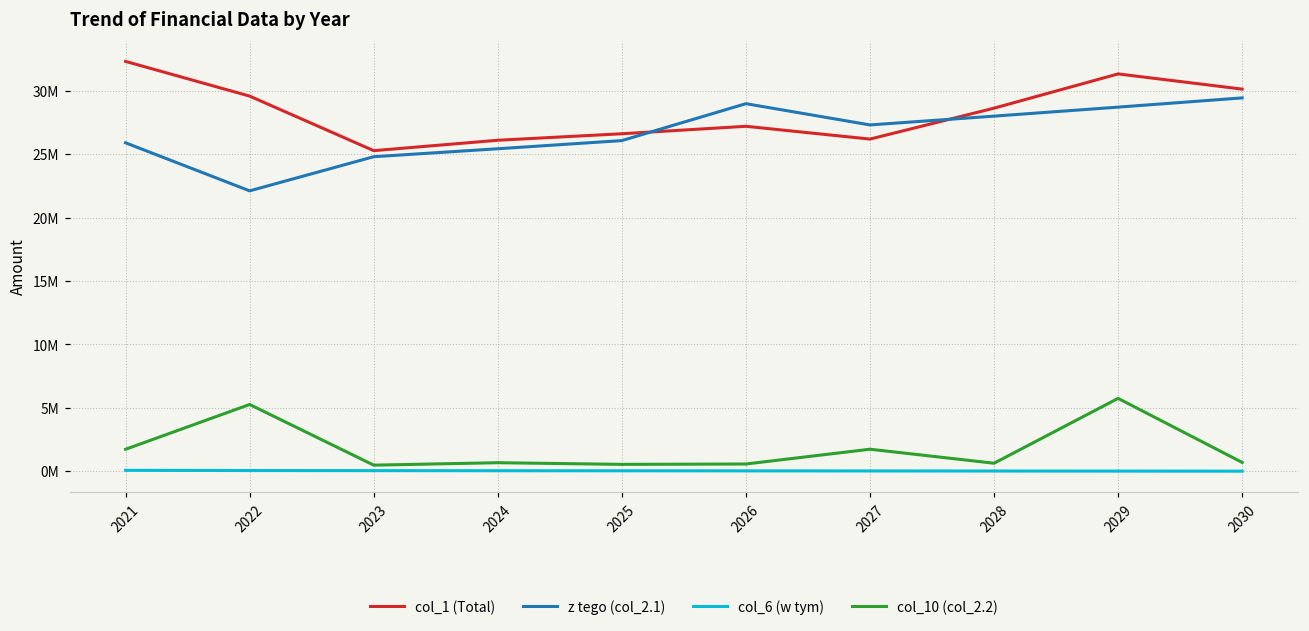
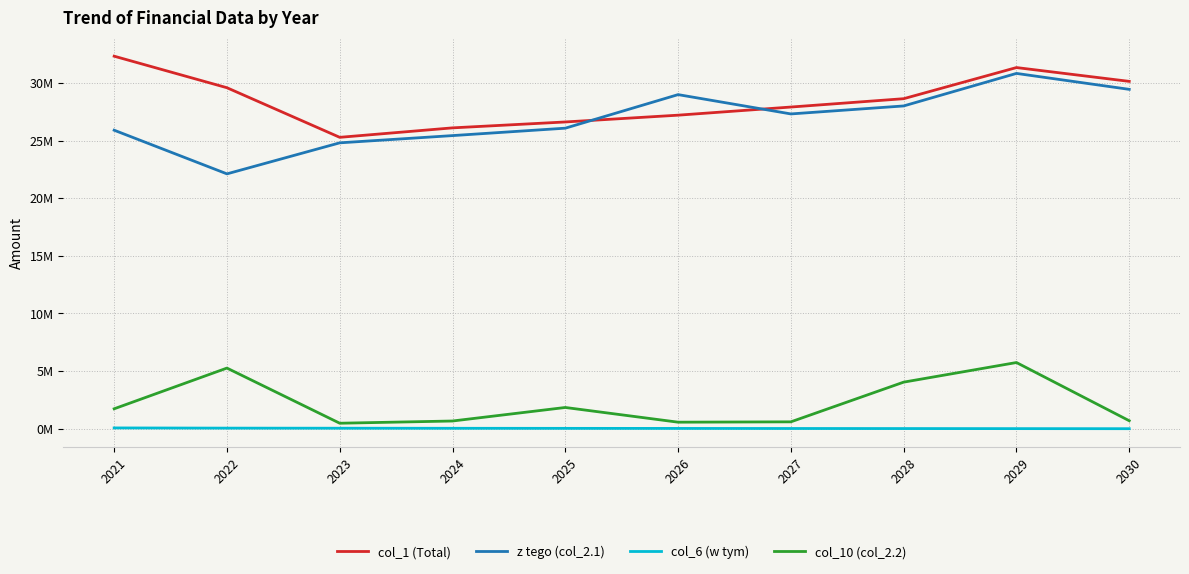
  {
    "col_1 (Total)": {
      "2021": 32300000,
      "2022": 29600000,
      "2023": 25300000,
      "2024": 26100000,
      "2025": 26600000,
      "2026": 27200000,
-     "2027": 26200000,
+     "2027": 27900000,
      "2028": 28600000,
      "2029": 31300000,
      "2030": 30100000
    },
    "z tego (col_2.1)": {
      "2021": 25900000,
      "2022": 22100000,
      "2023": 24800000,
      "2024": 25400000,
      "2025": 26100000,
      "2026": 29000000,
      "2027": 27300000,
      "2028": 28000000,
-     "2029": 28700000,
+     "2029": 30800000,
      "2030": 29400000
    },
    "col_6 (w tym)": {
      "2021": 100000,
      "2022": 100000,
      "2023": 0,
      "2024": 0,
      "2025": 0,
      "2026": 0,
      "2027": 0,
      "2028": 0,
      "2029": 0,
      "2030": 0
    },
    "col_10 (col_2.2)": {
      "2021": 1700000,
      "2022": 5300000,
      "2023": 500000,
      "2024": 700000,
-     "2025": 500000,
+     "2025": 1800000,
      "2026": 600000,
-     "2027": 1700000,
-     "2028": 600000,
+     "2027": 600000,
+     "2028": 4000000,
      "2029": 5700000,
      "2030": 700000
    }
  }
